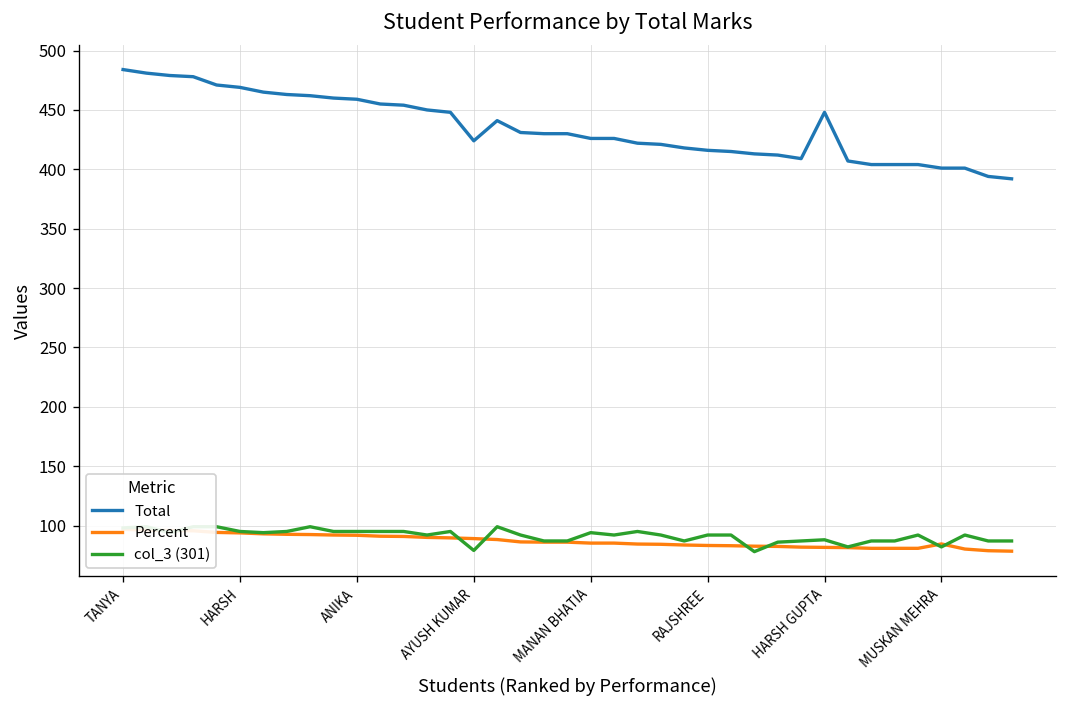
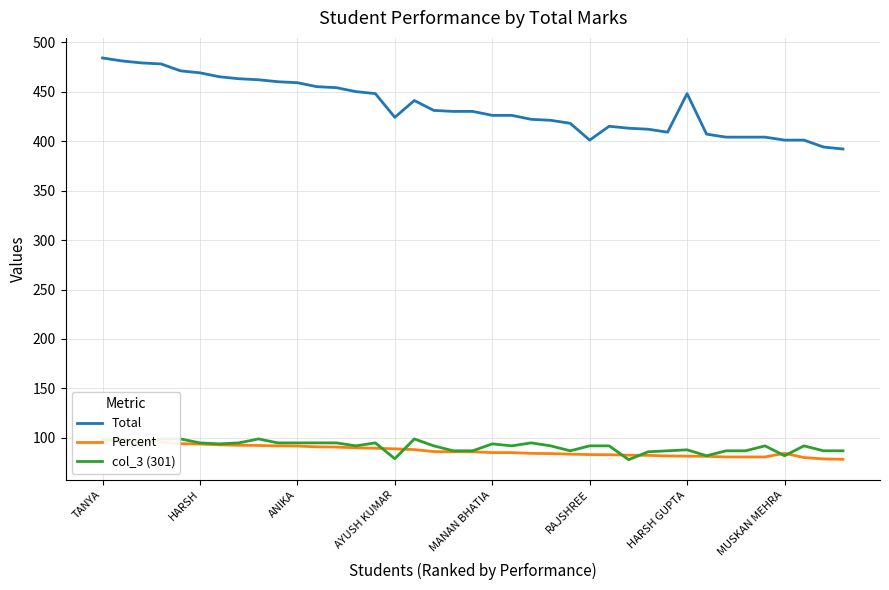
  {
    "Total": {
      "TANYA": 480,
      "HARSH": 470,
      "ANIKA": 460,
      "AYUSH KUMAR": 420,
      "MANAN BHATIA": 430,
-     "RAJSHREE": 420,
+     "RAJSHREE": 400,
      "HARSH GUPTA": 450,
      "MUSKAN MEHRA": 400
    },
    "Percent": {
      "ANIKA": 90,
      "AYUSH KUMAR": 90,
      "MANAN BHATIA": 90,
      "RAJSHREE": 80,
      "HARSH GUPTA": 80
    },
    "col_3 (301)": {
      "ANIKA": 100,
      "AYUSH KUMAR": 80,
      "MANAN BHATIA": 90,
      "RAJSHREE": 90,
      "HARSH GUPTA": 90
    }
  }
